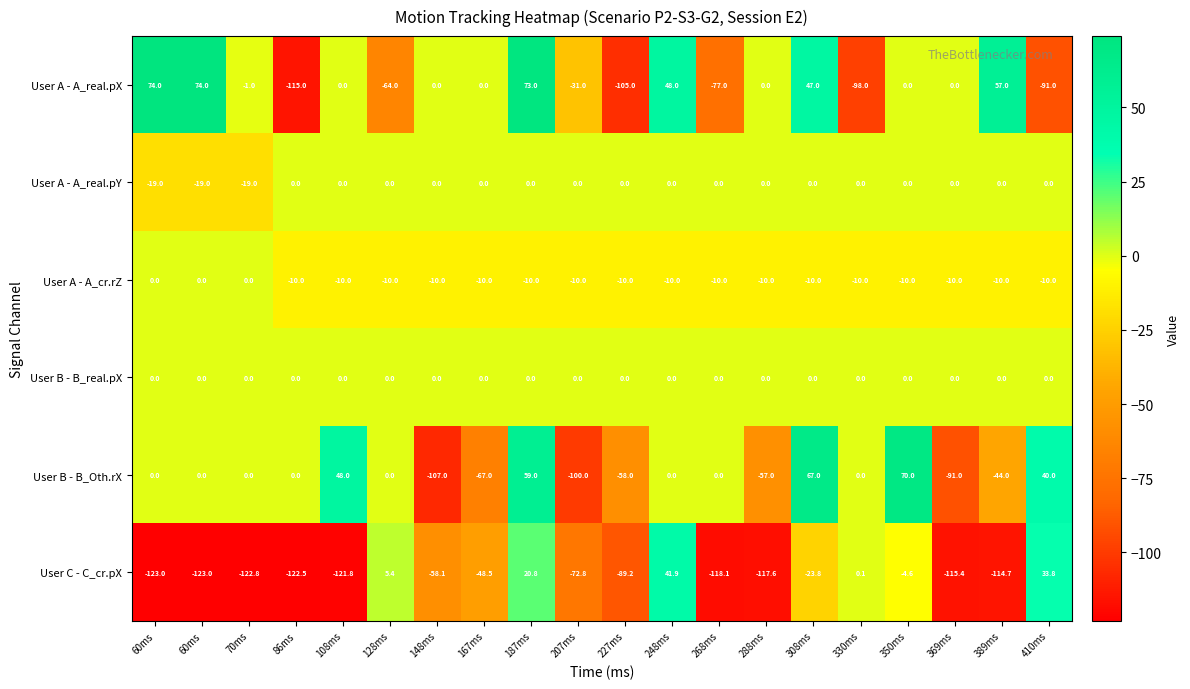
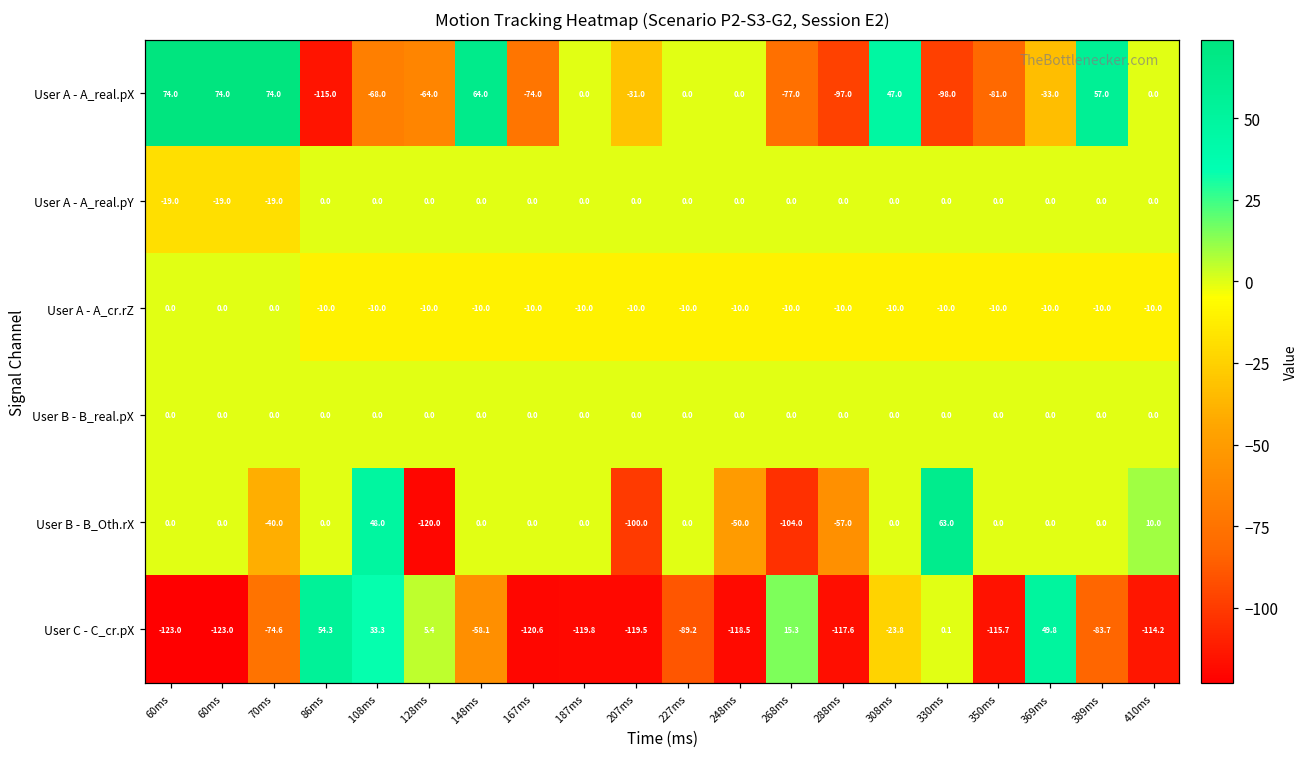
  {
    "User A - A_real.pX": {
-     "70ms": -1.0,
+     "70ms": 74.0,
      "86ms": -115.0,
-     "108ms": 0.0,
+     "108ms": -68.0,
      "128ms": -64.0,
-     "148ms": 0.0,
-     "167ms": 0.0,
-     "187ms": 73.0,
+     "148ms": 64.0,
+     "167ms": -74.0,
+     "187ms": 0.0,
      "207ms": -31.0,
-     "227ms": -105.0,
-     "248ms": 48.0,
+     "227ms": 0.0,
+     "248ms": 0.0,
      "268ms": -77.0,
-     "288ms": 0.0,
+     "288ms": -97.0,
      "308ms": 47.0,
      "330ms": -98.0,
-     "350ms": 0.0,
-     "369ms": 0.0,
-     "410ms": -91.0
+     "350ms": -81.0,
+     "369ms": -33.0,
+     "410ms": 0.0
    },
    "User A - A_real.pY": {
      "70ms": -19.0,
      "86ms": 0.0,
      "108ms": 0.0,
      "128ms": 0.0,
      "148ms": 0.0,
      "167ms": 0.0,
      "187ms": 0.0,
      "207ms": 0.0,
      "227ms": 0.0,
      "248ms": 0.0,
      "268ms": 0.0,
      "288ms": 0.0,
      "308ms": 0.0,
      "330ms": 0.0,
      "350ms": 0.0,
      "369ms": 0.0,
      "389ms": 0.0,
      "410ms": 0.0
    },
    "User A - A_cr.rZ": {
      "70ms": 0.0,
      "86ms": -10.0,
      "108ms": -10.0,
      "128ms": -10.0,
      "148ms": -10.0,
      "167ms": -10.0,
      "187ms": -10.0,
      "207ms": -10.0,
      "227ms": -10.0,
      "248ms": -10.0,
      "268ms": -10.0,
      "288ms": -10.0,
      "308ms": -10.0,
      "330ms": -10.0,
      "350ms": -10.0,
      "369ms": -10.0,
      "389ms": -10.0,
      "410ms": -10.0
    },
    "User B - B_real.pX": {
      "70ms": 0.0,
      "86ms": 0.0,
      "108ms": 0.0,
      "128ms": 0.0,
      "148ms": 0.0,
      "167ms": 0.0,
      "187ms": 0.0,
      "207ms": 0.0,
      "227ms": 0.0,
      "248ms": 0.0,
      "268ms": 0.0,
      "288ms": 0.0,
      "308ms": 0.0,
      "330ms": 0.0,
      "350ms": 0.0,
      "369ms": 0.0,
      "389ms": 0.0,
      "410ms": 0.0
    },
    "User B - B_Oth.rX": {
-     "70ms": 0.0,
+     "70ms": -40.0,
      "86ms": 0.0,
      "108ms": 48.0,
-     "128ms": 0.0,
-     "148ms": -107.0,
-     "167ms": -67.0,
-     "187ms": 59.0,
+     "128ms": -120.0,
+     "148ms": 0.0,
+     "167ms": 0.0,
+     "187ms": 0.0,
      "207ms": -100.0,
-     "227ms": -58.0,
-     "248ms": 0.0,
-     "268ms": 0.0,
+     "227ms": 0.0,
+     "248ms": -50.0,
+     "268ms": -104.0,
      "288ms": -57.0,
-     "308ms": 67.0,
-     "330ms": 0.0,
-     "350ms": 70.0,
-     "369ms": -91.0,
-     "389ms": -44.0,
-     "410ms": 40.0
+     "308ms": 0.0,
+     "330ms": 63.0,
+     "350ms": 0.0,
+     "369ms": 0.0,
+     "389ms": 0.0,
+     "410ms": 10.0
    },
    "User C - C_cr.pX": {
-     "70ms": -122.8,
-     "86ms": -122.5,
-     "108ms": -121.8,
+     "70ms": -74.6,
+     "86ms": 54.3,
+     "108ms": 33.3,
      "128ms": 5.4,
      "148ms": -58.1,
-     "167ms": -48.5,
-     "187ms": 20.8,
-     "207ms": -72.8,
+     "167ms": -120.6,
+     "187ms": -119.8,
+     "207ms": -119.5,
      "227ms": -89.2,
-     "248ms": 41.9,
-     "268ms": -118.1,
+     "248ms": -118.5,
+     "268ms": 15.3,
      "288ms": -117.6,
      "308ms": -23.8,
      "330ms": 0.1,
-     "350ms": -4.6,
-     "369ms": -115.4,
-     "389ms": -114.7,
-     "410ms": 33.8
+     "350ms": -115.7,
+     "369ms": 49.8,
+     "389ms": -83.7,
+     "410ms": -114.2
    }
  }
